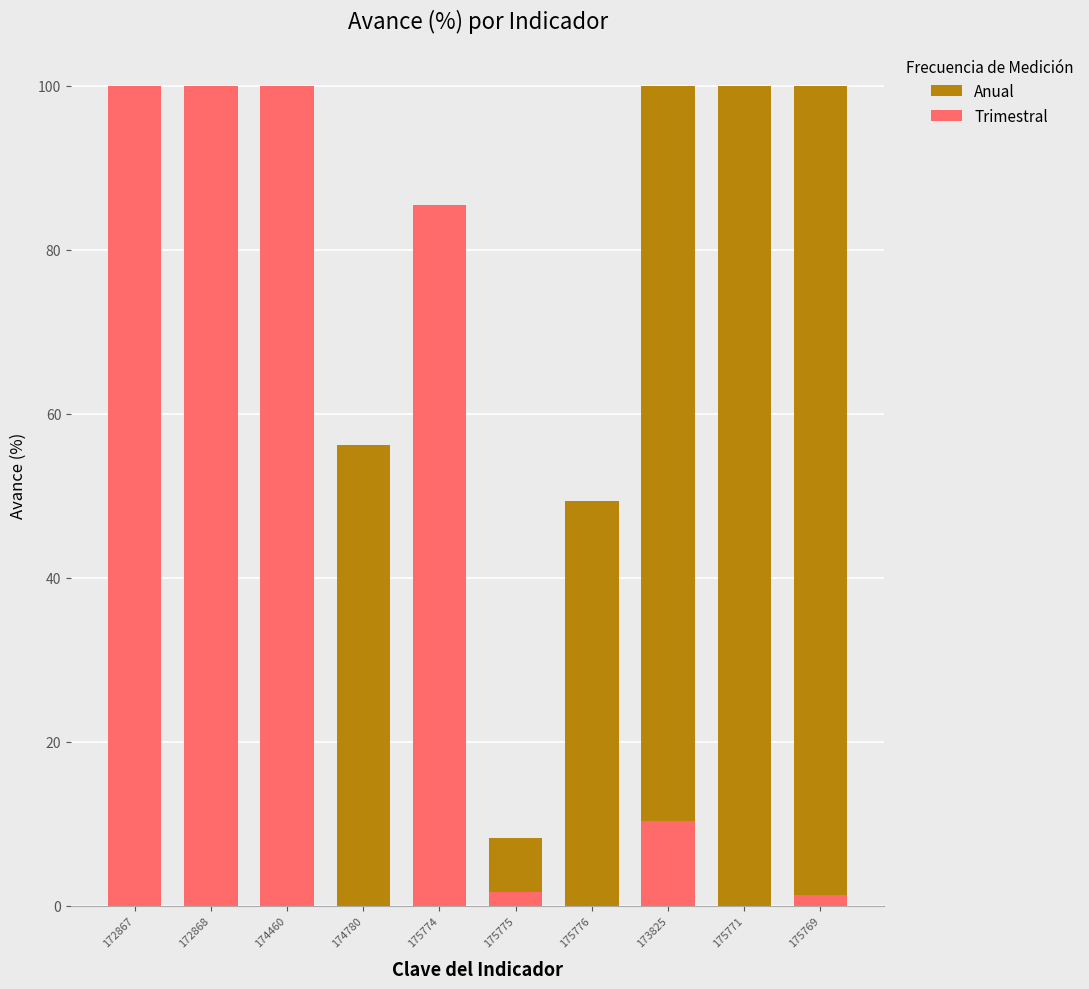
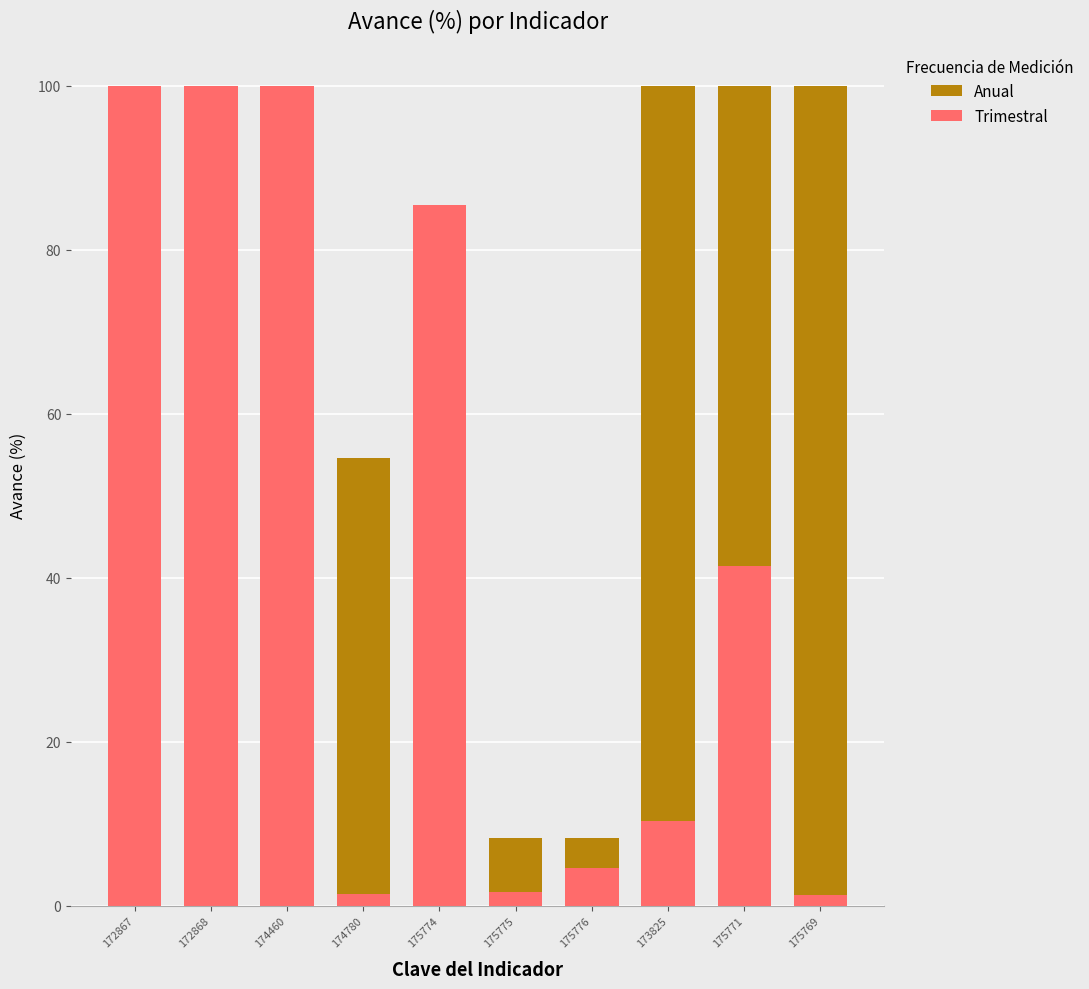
  {
    "Anual": {
      "172868": 100,
      "174460": 100,
-     "174780": 56,
+     "174780": 55,
      "175775": 8,
-     "175776": 49,
+     "175776": 8,
      "173825": 100,
      "175771": 100,
      "175769": 100
    },
    "Trimestral": {
      "172867": 100,
      "172868": 100,
      "174460": 100,
-     "174780": 0,
+     "174780": 1,
      "175774": 86,
-     "175776": 0,
-     "175771": 0
+     "175776": 5,
+     "175771": 41
    }
  }
